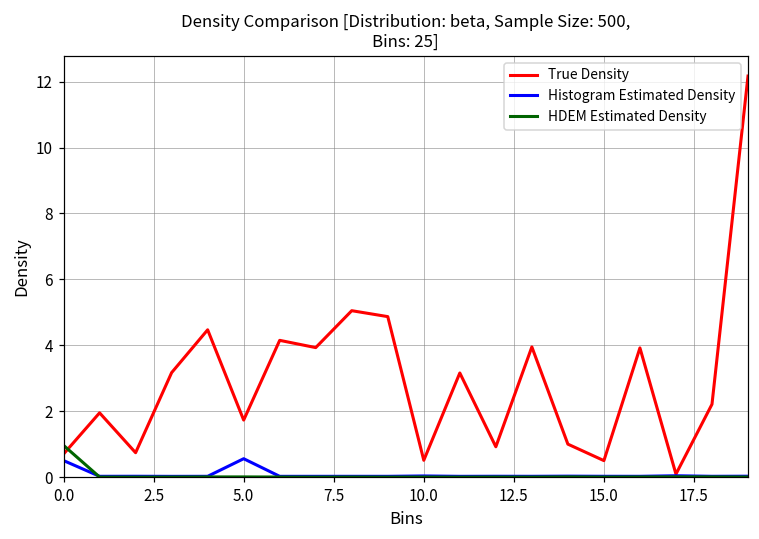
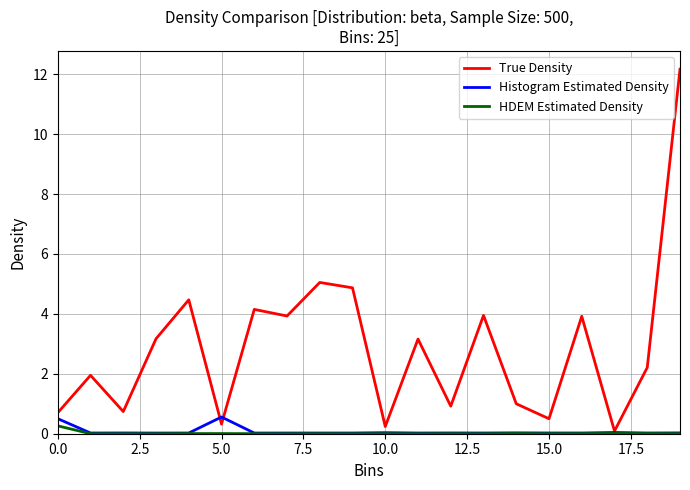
  {
    "True Density": {
      "0.0": 0.7,
-     "5.0": 1.7,
-     "10.0": 0.5,
+     "5.0": 0.3,
+     "10.0": 0.2,
      "15.0": 0.5
    },
    "Histogram Estimated Density": {
      "0.0": 0.5,
      "5.0": 0.6
    },
    "HDEM Estimated Density": {
-     "0.0": 1.0,
+     "0.0": 0.3,
      "5.0": 0.0
    }
  }
